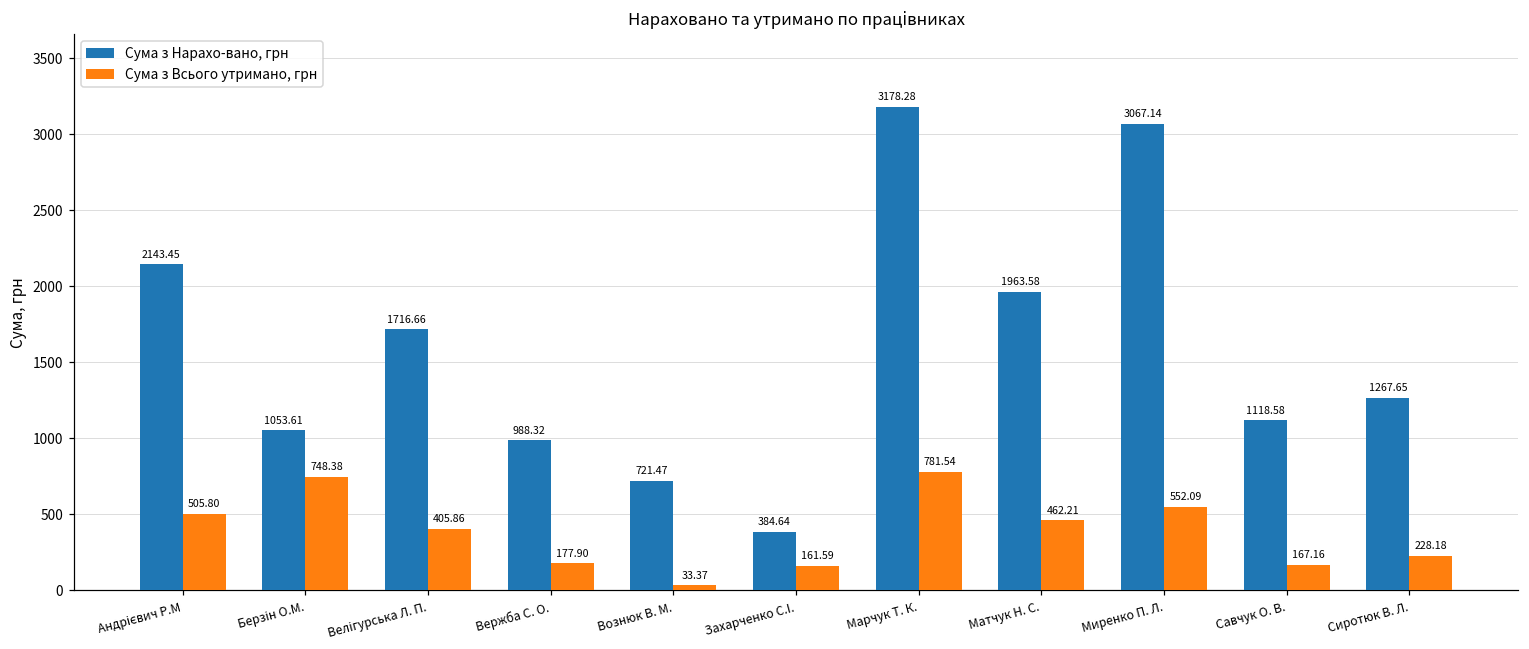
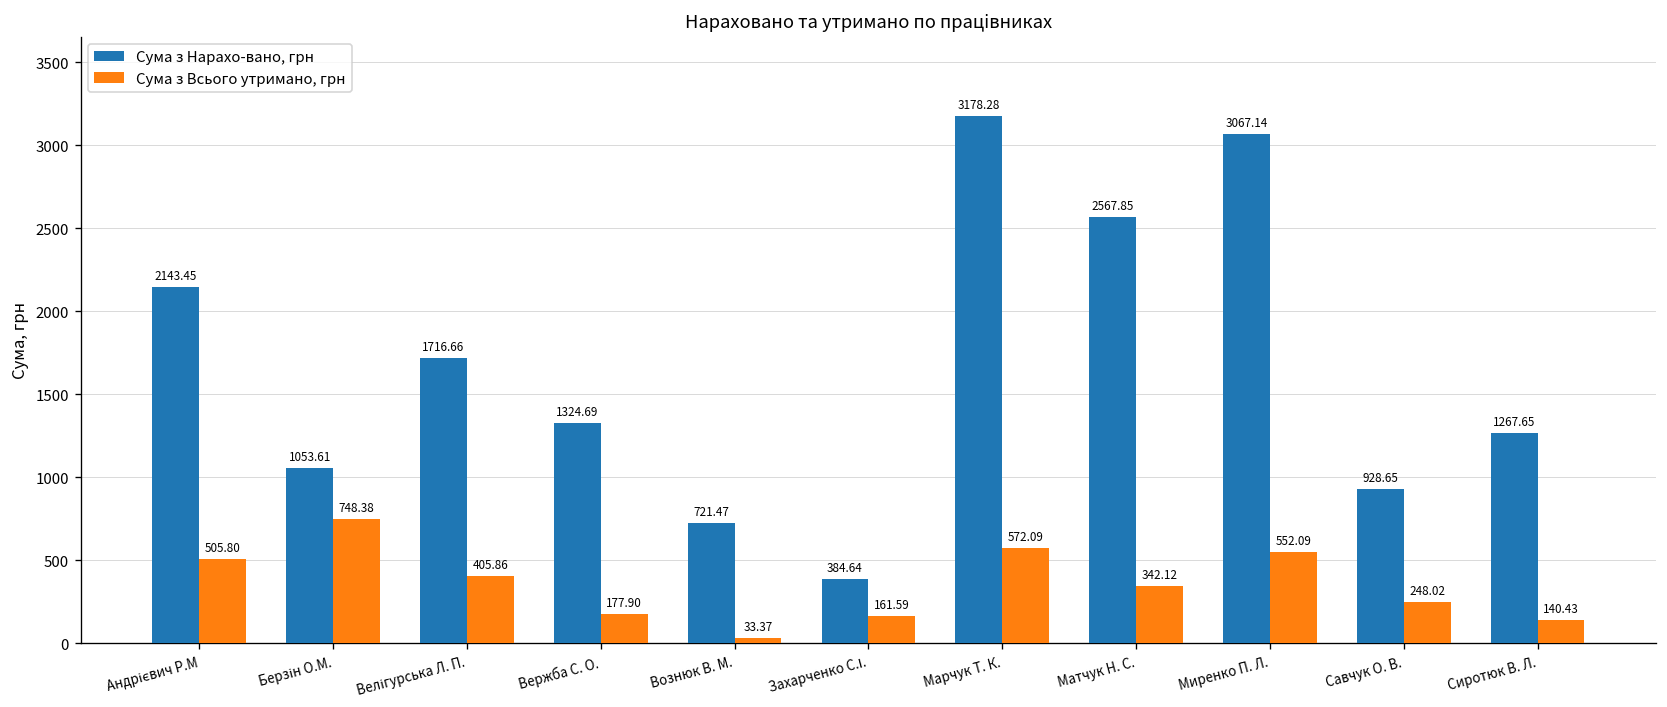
  {
    "Сума з Нарахо-вано, грн": {
      "Андрієвич Р.М": 2143.45,
      "Берзін О.М.": 1053.61,
      "Велігурська Л. П.": 1716.66,
-     "Вержба С. О.": 988.32,
+     "Вержба С. О.": 1324.69,
      "Вознюк В. М.": 721.47,
      "Захарченко С.І.": 384.64,
      "Марчук Т. К.": 3178.28,
-     "Матчук Н. С.": 1963.58,
+     "Матчук Н. С.": 2567.85,
      "Миренко П. Л.": 3067.14,
-     "Савчук О. В.": 1118.58,
+     "Савчук О. В.": 928.65,
      "Сиротюк В. Л.": 1267.65
    },
    "Сума з Всього утримано, грн": {
      "Андрієвич Р.М": 505.80,
      "Берзін О.М.": 748.38,
      "Велігурська Л. П.": 405.86,
      "Вержба С. О.": 177.90,
      "Вознюк В. М.": 33.37,
      "Захарченко С.І.": 161.59,
-     "Марчук Т. К.": 781.54,
-     "Матчук Н. С.": 462.21,
+     "Марчук Т. К.": 572.09,
+     "Матчук Н. С.": 342.12,
      "Миренко П. Л.": 552.09,
-     "Савчук О. В.": 167.16,
-     "Сиротюк В. Л.": 228.18
+     "Савчук О. В.": 248.02,
+     "Сиротюк В. Л.": 140.43
    }
  }
